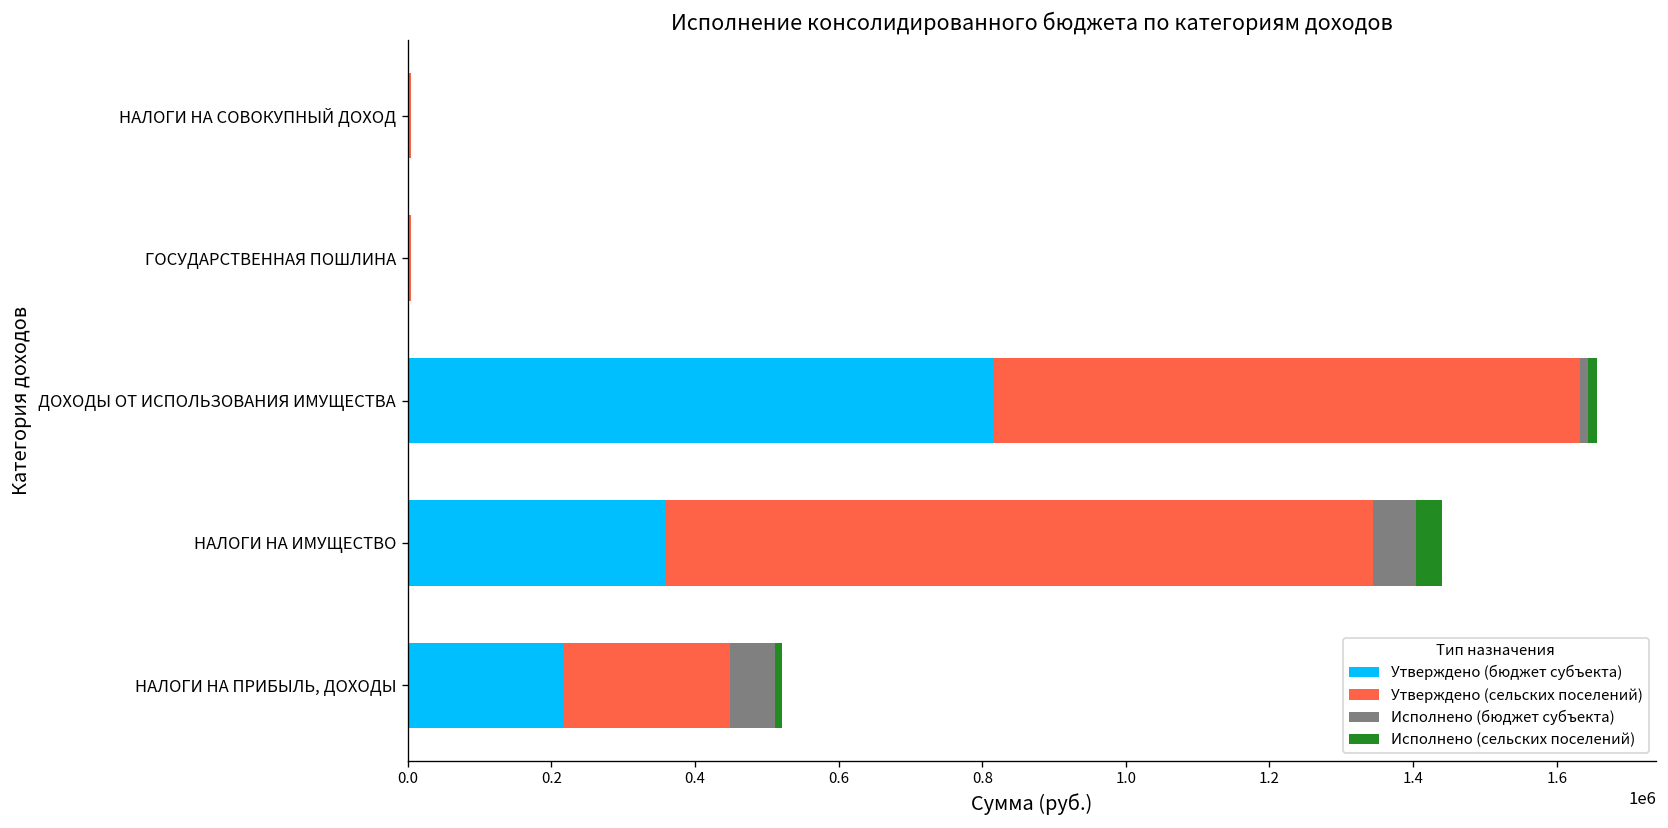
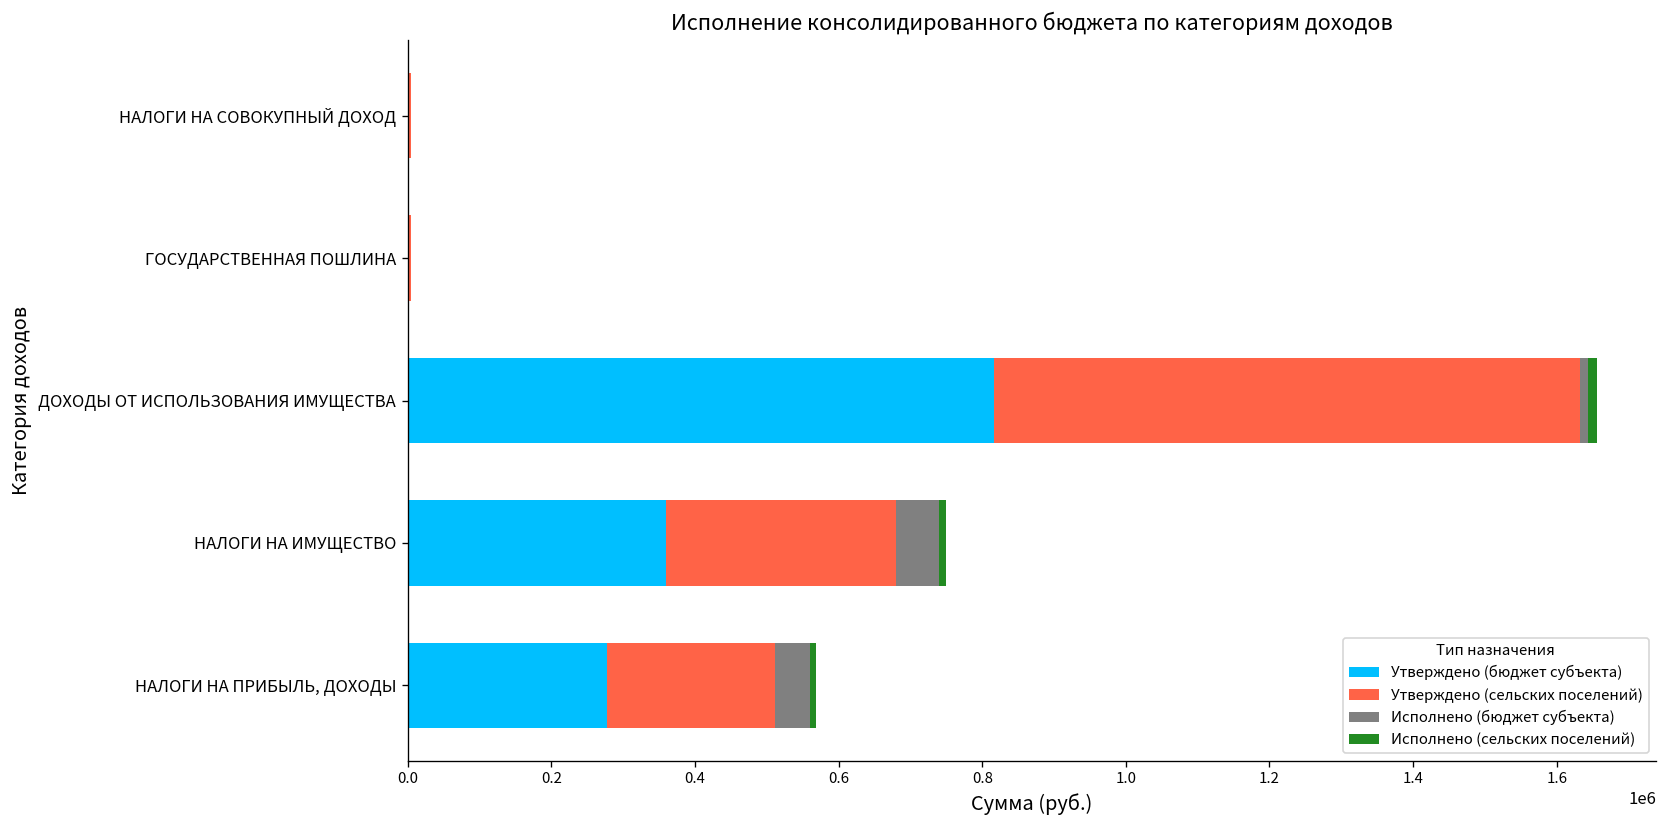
  {
    "Утверждено (бюджет субъекта)": {
      "ДОХОДЫ ОТ ИСПОЛЬЗОВАНИЯ ИМУЩЕСТВА": 820000,
      "НАЛОГИ НА ИМУЩЕСТВО": 360000,
-     "НАЛОГИ НА ПРИБЫЛЬ, ДОХОДЫ": 220000
+     "НАЛОГИ НА ПРИБЫЛЬ, ДОХОДЫ": 280000
    },
    "Утверждено (сельских поселений)": {
      "ДОХОДЫ ОТ ИСПОЛЬЗОВАНИЯ ИМУЩЕСТВА": 820000,
-     "НАЛОГИ НА ИМУЩЕСТВО": 980000,
+     "НАЛОГИ НА ИМУЩЕСТВО": 320000,
      "НАЛОГИ НА ПРИБЫЛЬ, ДОХОДЫ": 230000
    },
    "Исполнено (бюджет субъекта)": {
      "НАЛОГИ НА СОВОКУПНЫЙ ДОХОД": 0,
      "ДОХОДЫ ОТ ИСПОЛЬЗОВАНИЯ ИМУЩЕСТВА": 10000,
      "НАЛОГИ НА ИМУЩЕСТВО": 60000,
-     "НАЛОГИ НА ПРИБЫЛЬ, ДОХОДЫ": 60000
+     "НАЛОГИ НА ПРИБЫЛЬ, ДОХОДЫ": 50000
    },
    "Исполнено (сельских поселений)": {
      "НАЛОГИ НА СОВОКУПНЫЙ ДОХОД": 0,
      "ДОХОДЫ ОТ ИСПОЛЬЗОВАНИЯ ИМУЩЕСТВА": 10000,
-     "НАЛОГИ НА ИМУЩЕСТВО": 40000,
+     "НАЛОГИ НА ИМУЩЕСТВО": 10000,
      "НАЛОГИ НА ПРИБЫЛЬ, ДОХОДЫ": 10000
    }
  }
